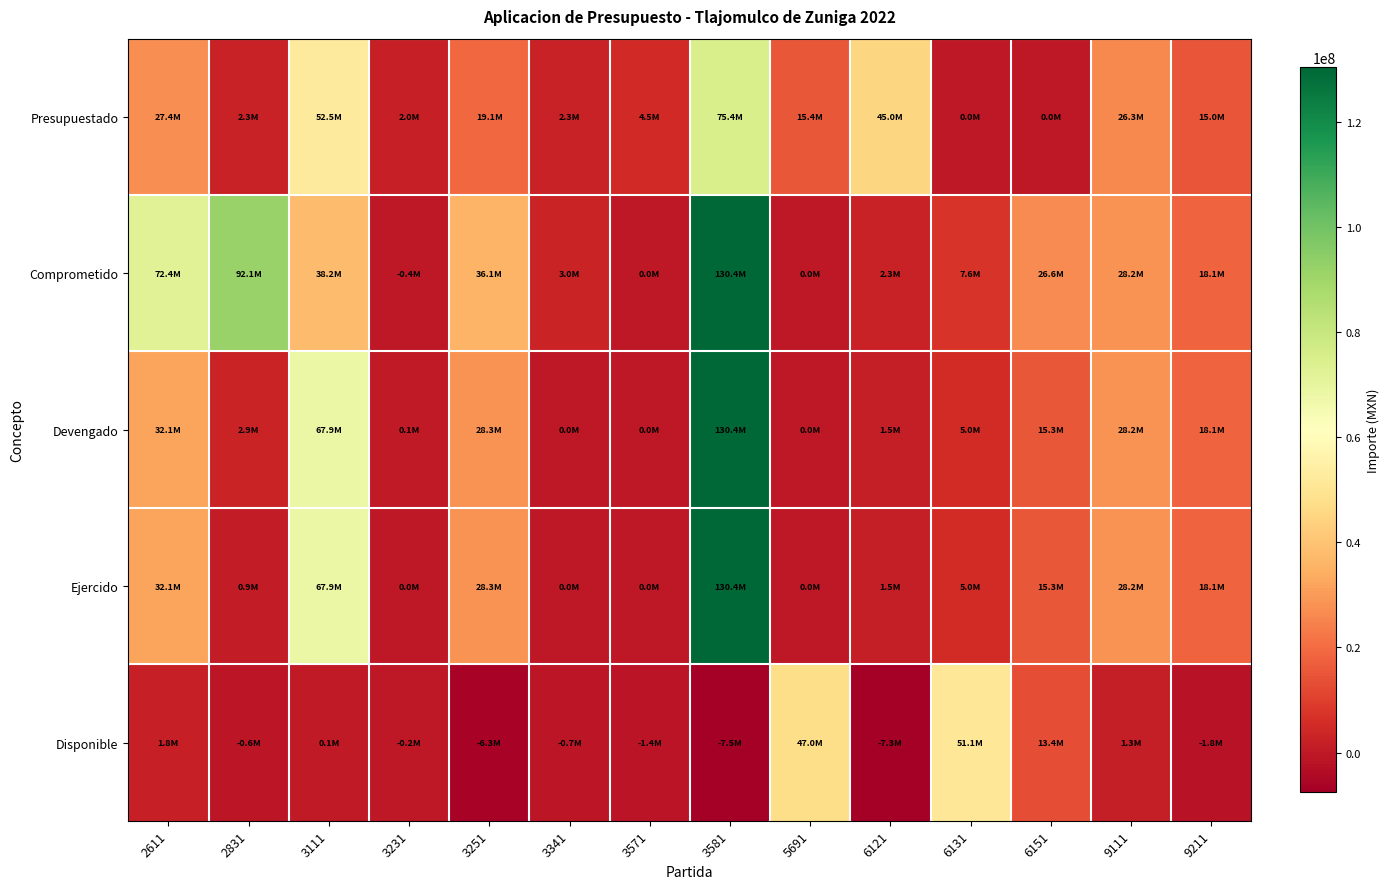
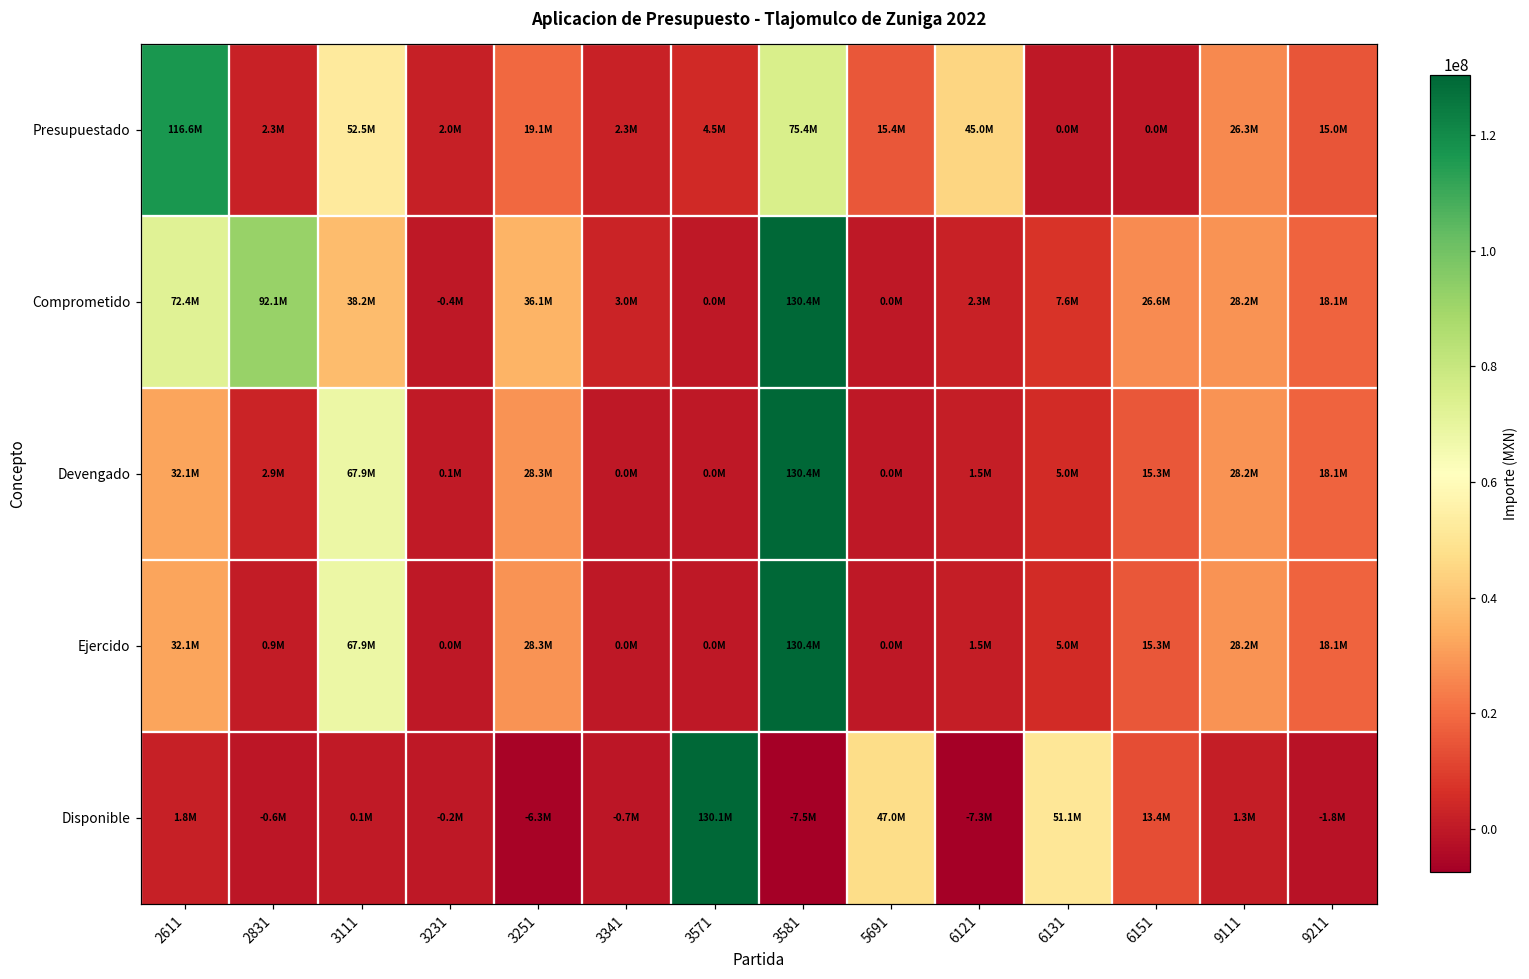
  {
    "Presupuestado": {
-     "2611": "27.4M",
+     "2611": "116.6M",
      "2831": "2.3M",
      "3111": "52.5M",
      "3231": "2.0M",
      "3251": "19.1M",
      "3341": "2.3M",
      "3571": "4.5M",
      "3581": "75.4M",
      "5691": "15.4M",
      "6121": "45.0M",
      "6131": "0.0M",
      "6151": "0.0M",
      "9111": "26.3M",
      "9211": "15.0M"
    },
    "Comprometido": {
      "2611": "72.4M",
      "2831": "92.1M",
      "3111": "38.2M",
      "3231": "-0.4M",
      "3251": "36.1M",
      "3341": "3.0M",
      "3571": "0.0M",
      "3581": "130.4M",
      "5691": "0.0M",
      "6121": "2.3M",
      "6131": "7.6M",
      "6151": "26.6M",
      "9111": "28.2M",
      "9211": "18.1M"
    },
    "Devengado": {
      "2611": "32.1M",
      "2831": "2.9M",
      "3111": "67.9M",
      "3231": "0.1M",
      "3251": "28.3M",
      "3341": "0.0M",
      "3571": "0.0M",
      "3581": "130.4M",
      "5691": "0.0M",
      "6121": "1.5M",
      "6131": "5.0M",
      "6151": "15.3M",
      "9111": "28.2M",
      "9211": "18.1M"
    },
    "Ejercido": {
      "2611": "32.1M",
      "2831": "0.9M",
      "3111": "67.9M",
      "3231": "0.0M",
      "3251": "28.3M",
      "3341": "0.0M",
      "3571": "0.0M",
      "3581": "130.4M",
      "5691": "0.0M",
      "6121": "1.5M",
      "6131": "5.0M",
      "6151": "15.3M",
      "9111": "28.2M",
      "9211": "18.1M"
    },
    "Disponible": {
      "2611": "1.8M",
      "2831": "-0.6M",
      "3111": "0.1M",
      "3231": "-0.2M",
      "3251": "-6.3M",
      "3341": "-0.7M",
-     "3571": "-1.4M",
+     "3571": "130.1M",
      "3581": "-7.5M",
      "5691": "47.0M",
      "6121": "-7.3M",
      "6131": "51.1M",
      "6151": "13.4M",
      "9111": "1.3M",
      "9211": "-1.8M"
    }
  }
